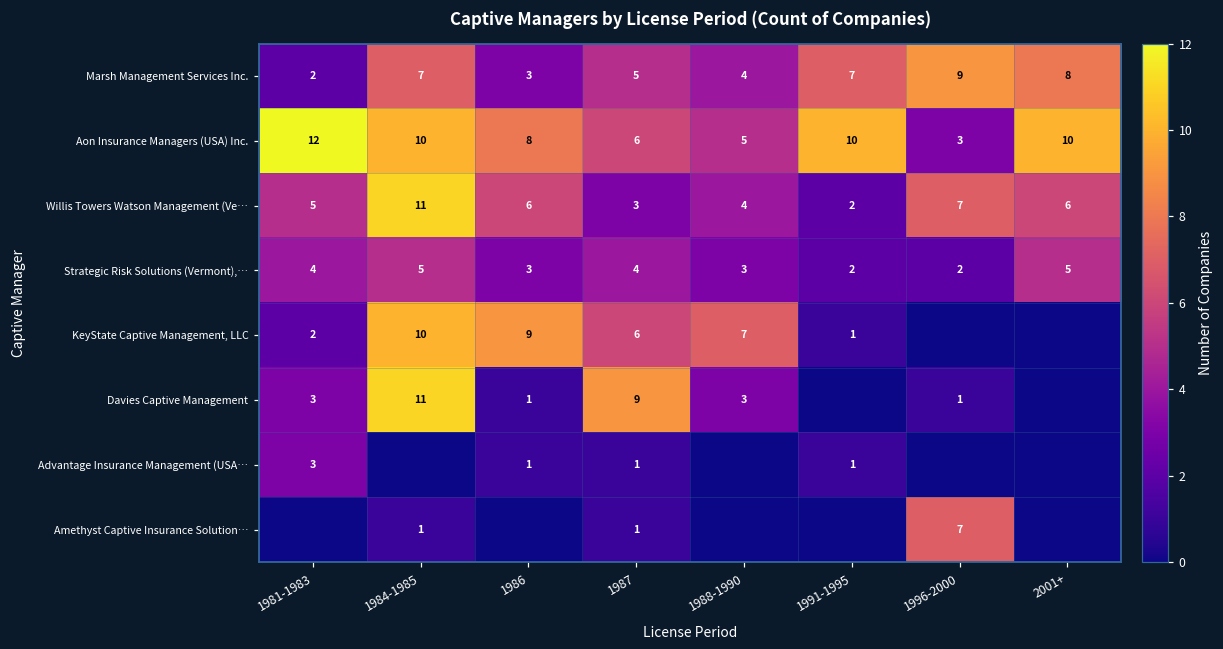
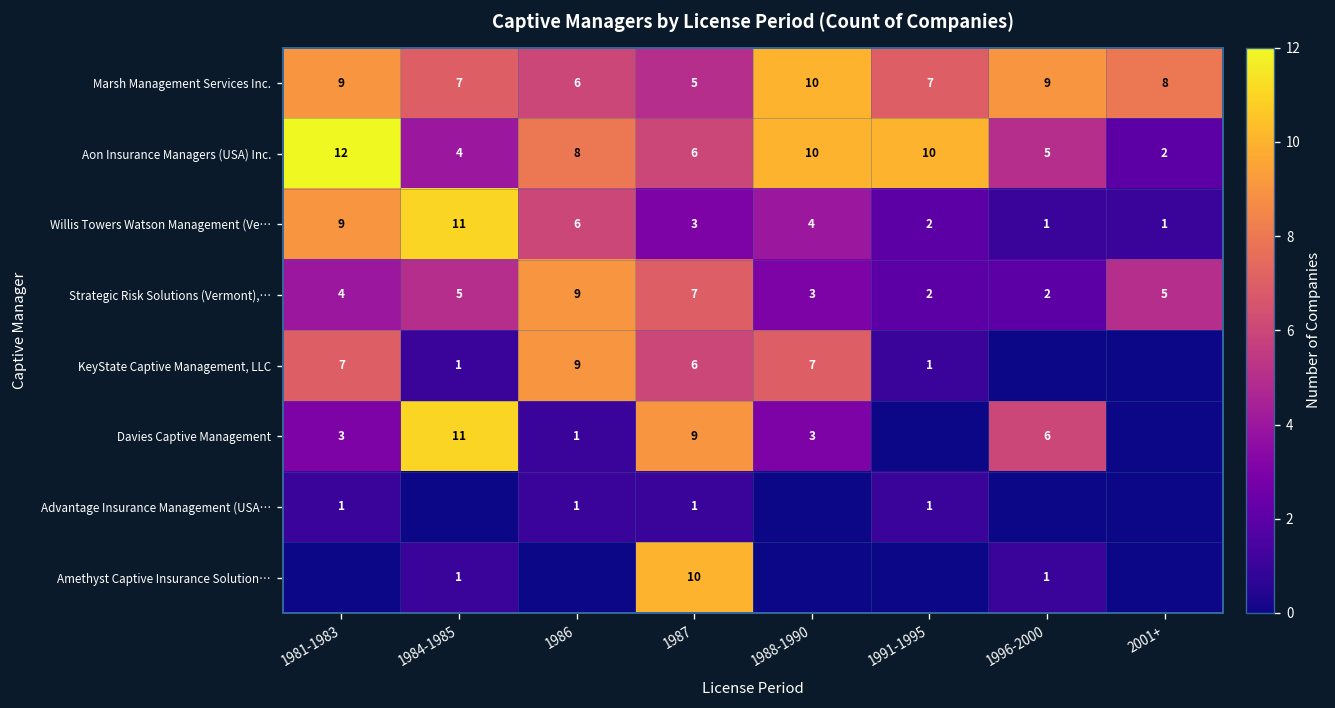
  {
    "Marsh Management Services Inc.": {
-     "1981-1983": 2,
+     "1981-1983": 9,
      "1984-1985": 7,
-     "1986": 3,
+     "1986": 6,
      "1987": 5,
-     "1988-1990": 4,
+     "1988-1990": 10,
      "1991-1995": 7,
      "1996-2000": 9,
      "2001+": 8
    },
    "Aon Insurance Managers (USA) Inc.": {
      "1981-1983": 12,
-     "1984-1985": 10,
+     "1984-1985": 4,
      "1986": 8,
      "1987": 6,
-     "1988-1990": 5,
+     "1988-1990": 10,
      "1991-1995": 10,
-     "1996-2000": 3,
-     "2001+": 10
+     "1996-2000": 5,
+     "2001+": 2
    },
    "Willis Towers Watson Management (Ve…": {
-     "1981-1983": 5,
+     "1981-1983": 9,
      "1984-1985": 11,
      "1986": 6,
      "1987": 3,
      "1988-1990": 4,
      "1991-1995": 2,
-     "1996-2000": 7,
-     "2001+": 6
+     "1996-2000": 1,
+     "2001+": 1
    },
    "Strategic Risk Solutions (Vermont),…": {
      "1981-1983": 4,
      "1984-1985": 5,
-     "1986": 3,
-     "1987": 4,
+     "1986": 9,
+     "1987": 7,
      "1988-1990": 3,
      "1991-1995": 2,
      "1996-2000": 2,
      "2001+": 5
    },
    "KeyState Captive Management, LLC": {
-     "1981-1983": 2,
-     "1984-1985": 10,
+     "1981-1983": 7,
+     "1984-1985": 1,
      "1986": 9,
      "1987": 6,
      "1988-1990": 7,
      "1991-1995": 1
    },
    "Davies Captive Management": {
      "1981-1983": 3,
      "1984-1985": 11,
      "1986": 1,
      "1987": 9,
      "1988-1990": 3,
-     "1996-2000": 1
+     "1996-2000": 6
    },
    "Advantage Insurance Management (USA…": {
-     "1981-1983": 3,
+     "1981-1983": 1,
      "1986": 1,
      "1987": 1,
      "1991-1995": 1
    },
    "Amethyst Captive Insurance Solution…": {
      "1984-1985": 1,
-     "1987": 1,
-     "1996-2000": 7
+     "1987": 10,
+     "1996-2000": 1
    }
  }
